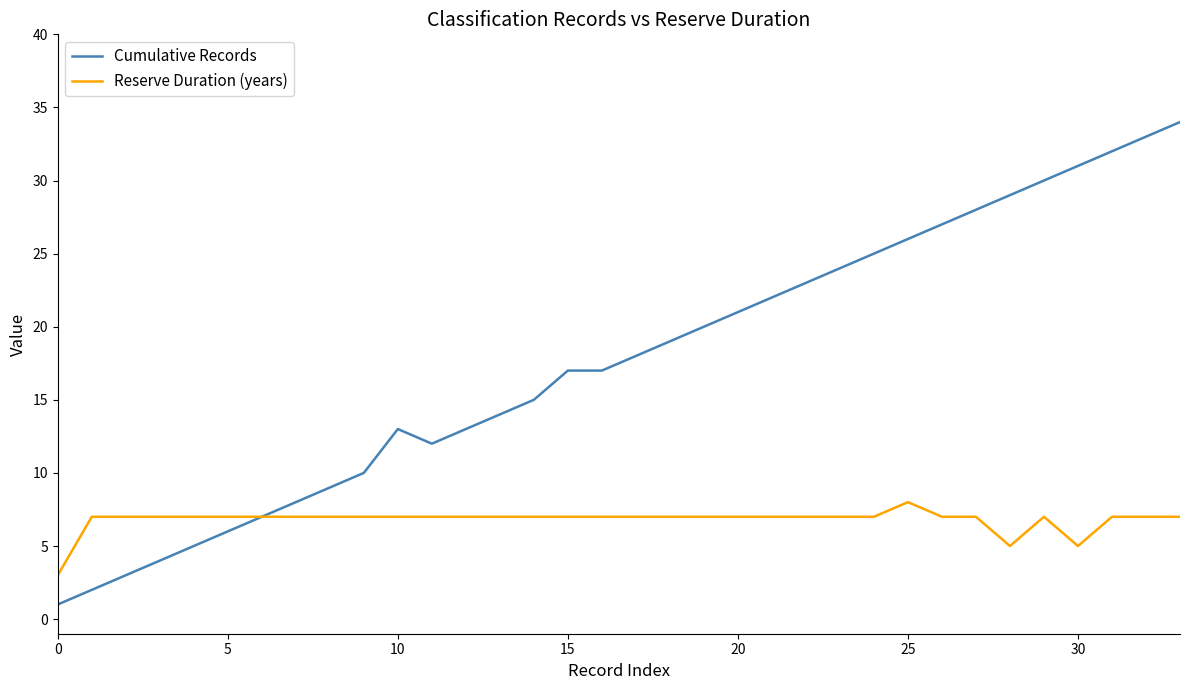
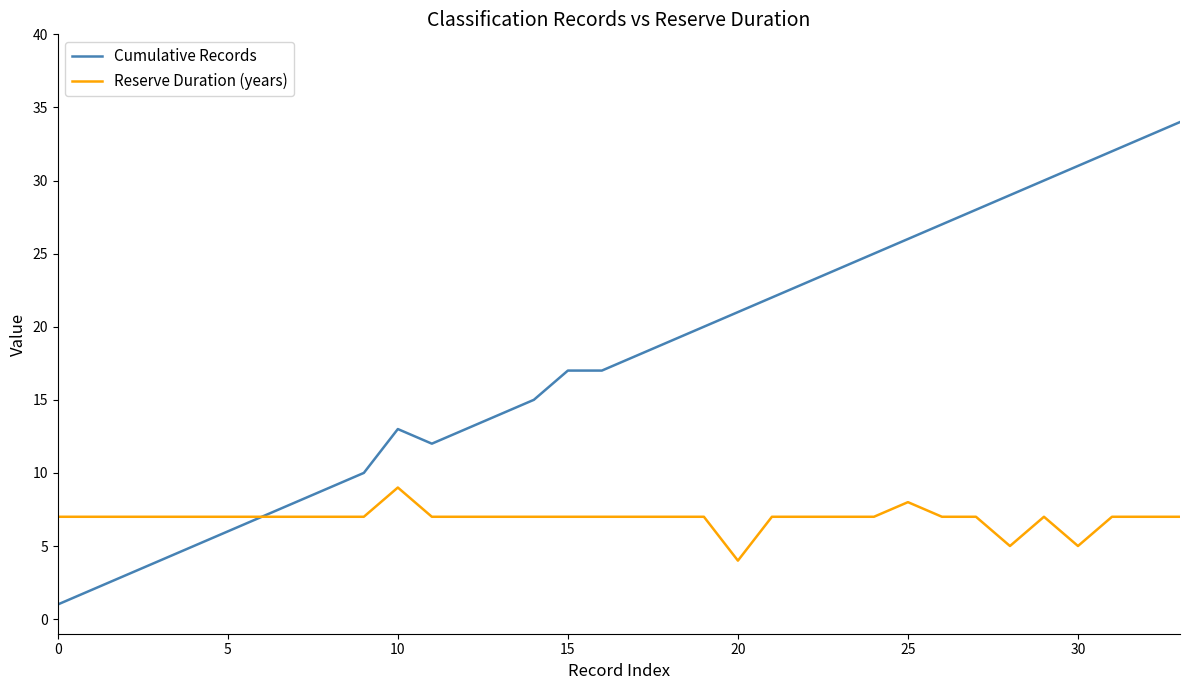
  {
    "Cumulative Records": {
      "0": 1,
      "5": 6,
      "10": 13,
      "15": 17,
      "20": 21,
      "25": 26,
      "30": 31
    },
    "Reserve Duration (years)": {
-     "0": 3,
+     "0": 7,
      "5": 7,
-     "10": 7,
+     "10": 9,
      "15": 7,
-     "20": 7,
+     "20": 4,
      "25": 8,
      "30": 5
    }
  }
